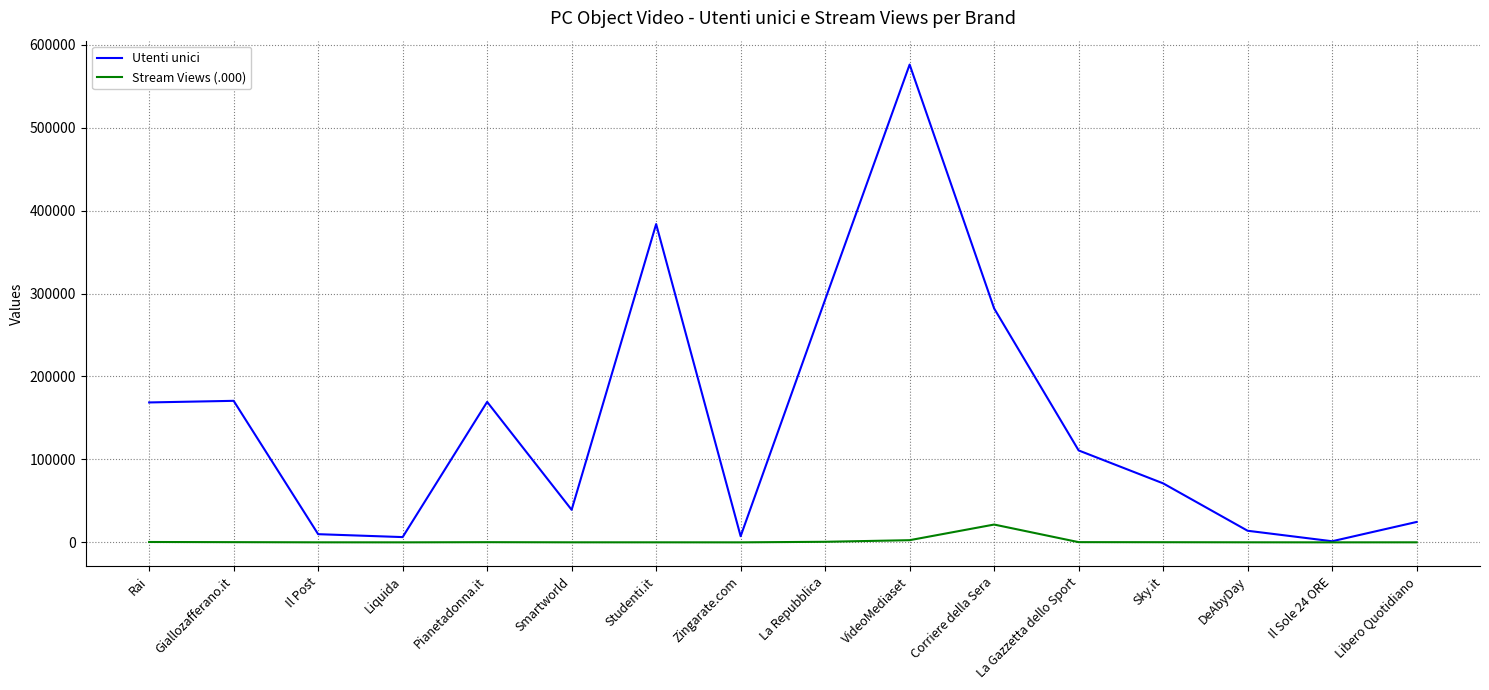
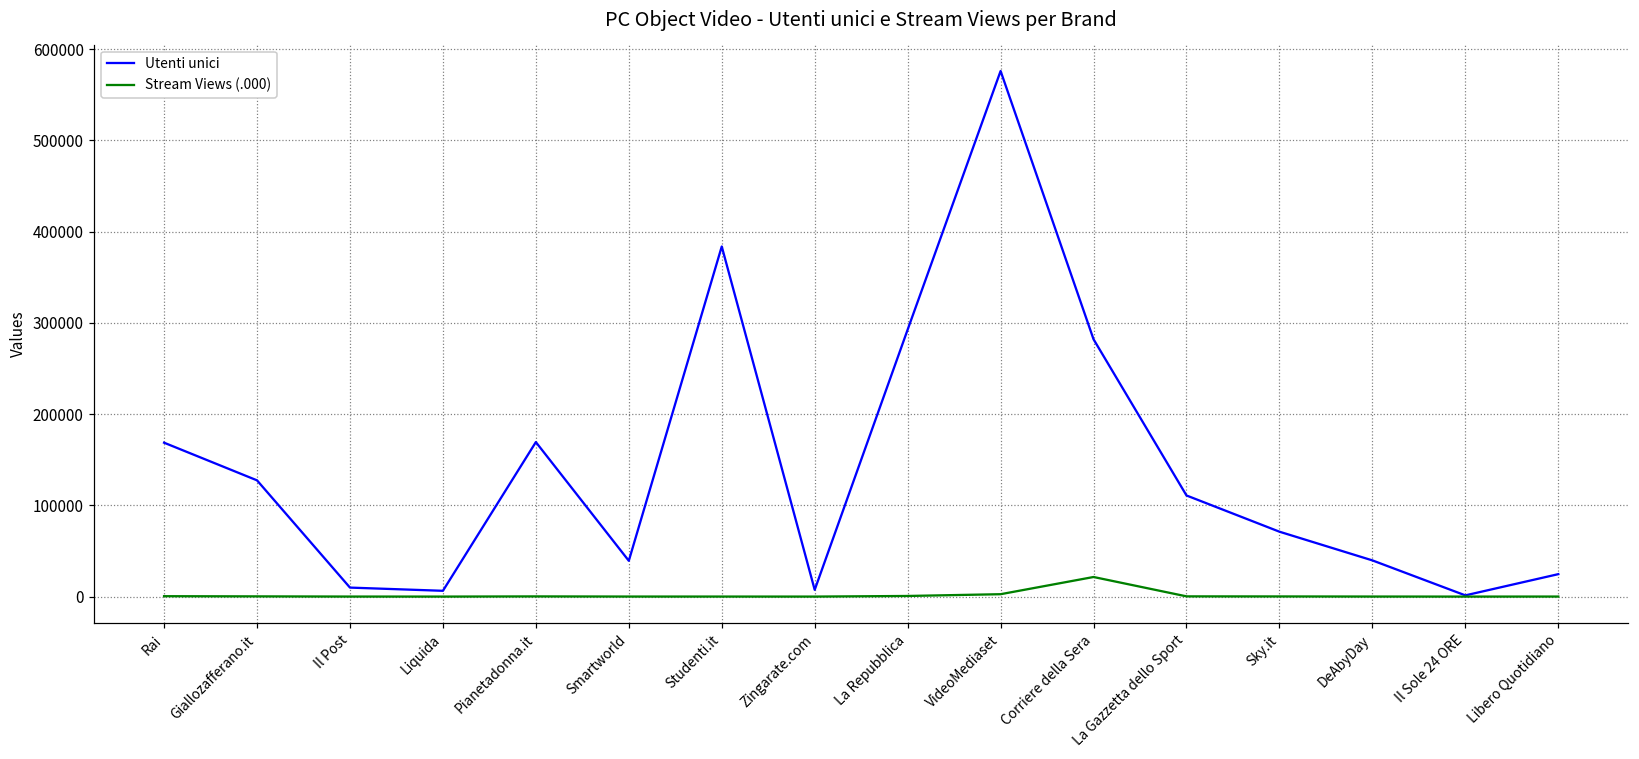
  {
    "Utenti unici": {
      "Rai": 170000,
-     "Giallozafferano.it": 170000,
+     "Giallozafferano.it": 130000,
      "Il Post": 10000,
      "Liquida": 10000,
      "Pianetadonna.it": 170000,
      "Smartworld": 40000,
      "Studenti.it": 380000,
      "Zingarate.com": 10000,
      "La Repubblica": 290000,
      "VideoMediaset": 580000,
      "Corriere della Sera": 280000,
      "La Gazzetta dello Sport": 110000,
      "Sky.it": 70000,
-     "DeAbyDay": 10000,
+     "DeAbyDay": 40000,
      "Libero Quotidiano": 20000
    },
    "Stream Views (.000)": {
      "Rai": 0,
      "Giallozafferano.it": 0,
      "Il Post": 0,
      "Liquida": 0,
      "Pianetadonna.it": 0,
      "Smartworld": 0,
      "Studenti.it": 0,
      "Zingarate.com": 0,
      "La Repubblica": 0,
      "VideoMediaset": 0,
      "Corriere della Sera": 20000,
      "La Gazzetta dello Sport": 0,
      "Sky.it": 0,
      "DeAbyDay": 0,
      "Libero Quotidiano": 0
    }
  }
